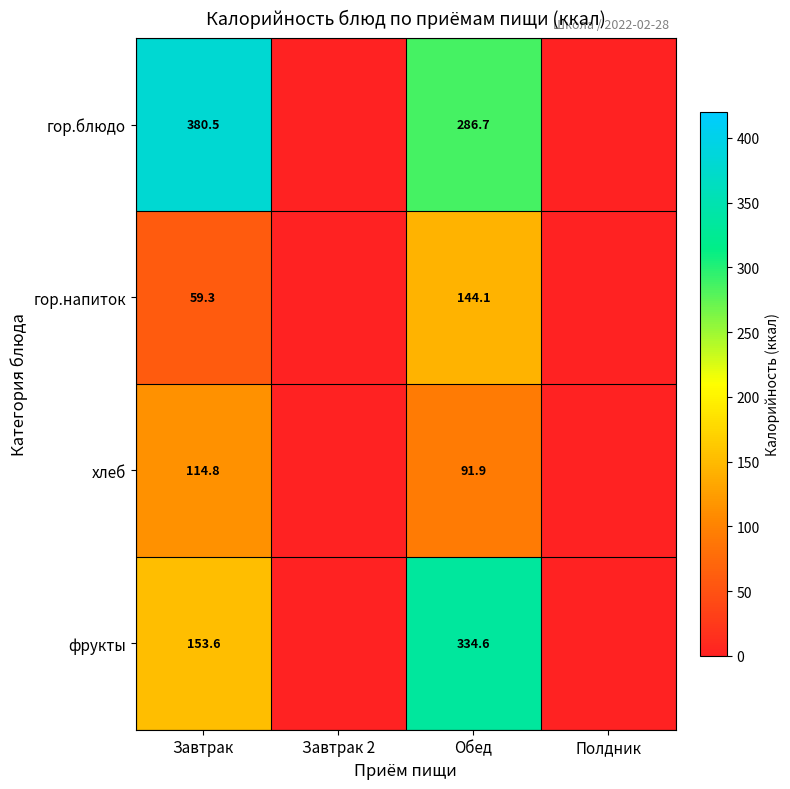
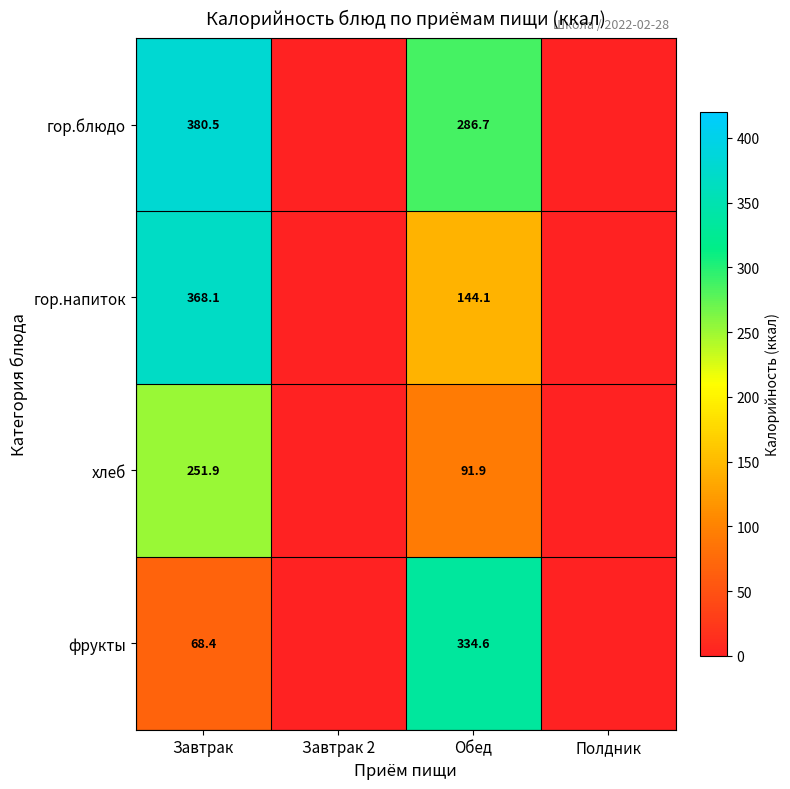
  {
    "гор.блюдо": {
      "Завтрак": 380.5,
      "Обед": 286.7
    },
    "гор.напиток": {
-     "Завтрак": 59.3,
+     "Завтрак": 368.1,
      "Обед": 144.1
    },
    "хлеб": {
-     "Завтрак": 114.8,
+     "Завтрак": 251.9,
      "Обед": 91.9
    },
    "фрукты": {
-     "Завтрак": 153.6,
+     "Завтрак": 68.4,
      "Обед": 334.6
    }
  }
